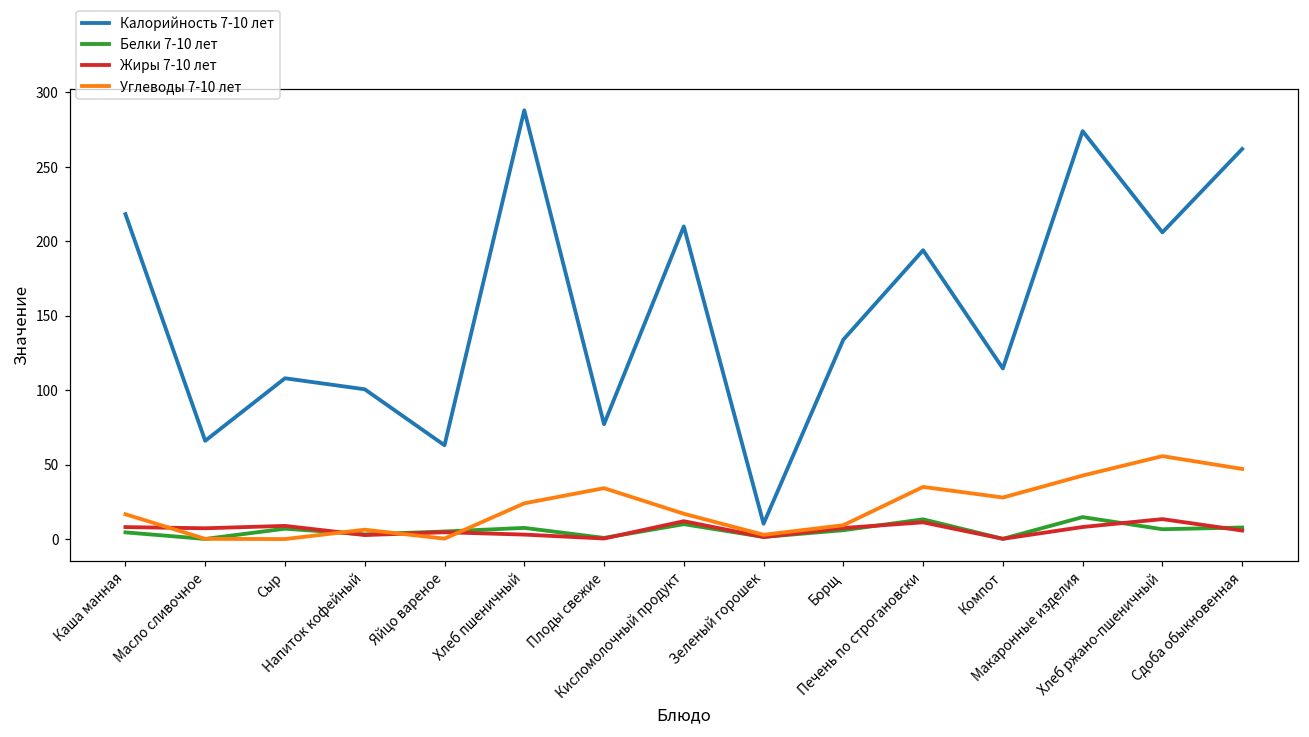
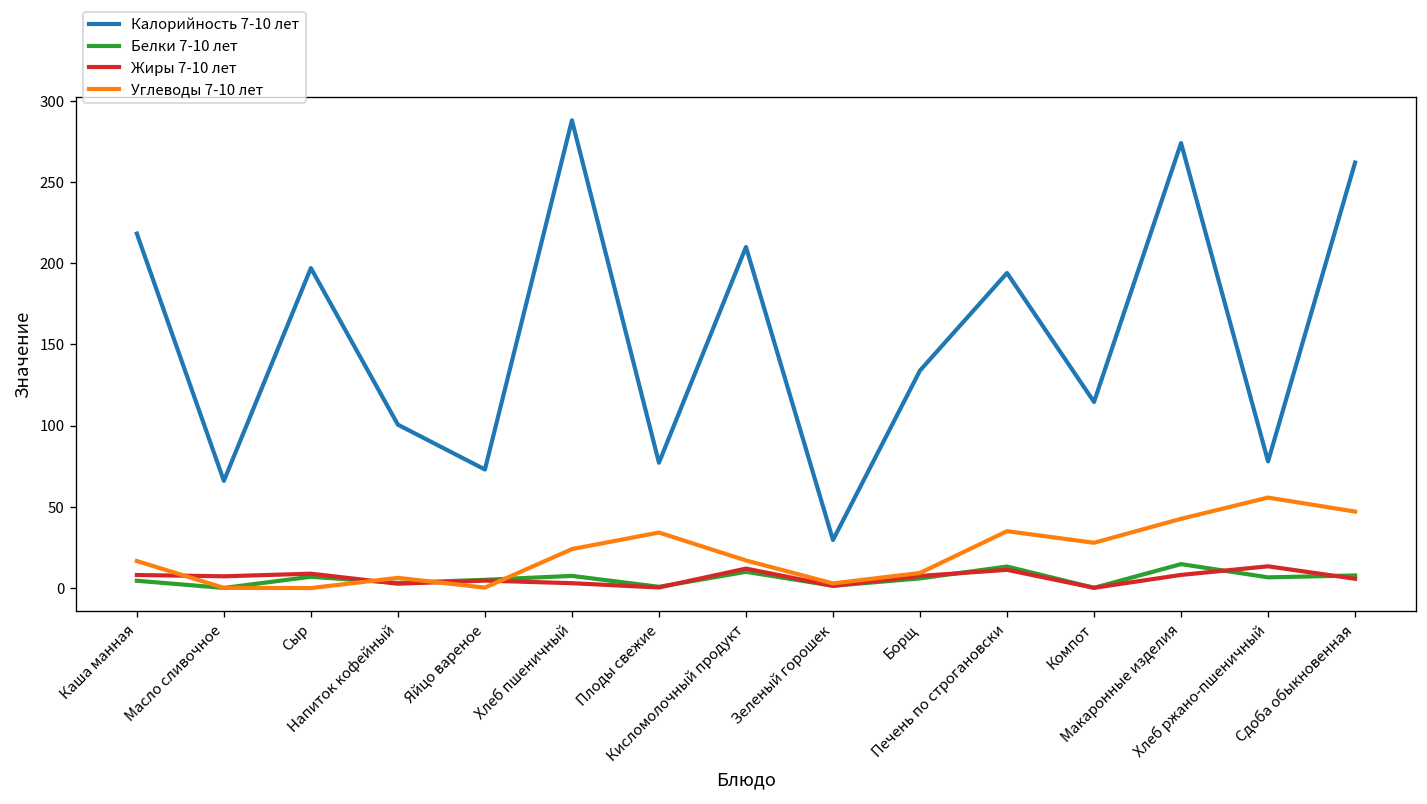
  {
    "Калорийность 7-10 лет": {
      "Каша манная": 218,
      "Масло сливочное": 66,
-     "Сыр": 108,
+     "Сыр": 197,
      "Напиток кофейный": 101,
-     "Яйцо вареное": 63,
+     "Яйцо вареное": 73,
      "Хлеб пшеничный": 288,
      "Плоды свежие": 77,
      "Кисломолочный продукт": 210,
-     "Зеленый горошек": 10,
+     "Зеленый горошек": 30,
      "Борщ": 134,
      "Печень по строгановски": 194,
      "Компот": 115,
      "Макаронные изделия": 274,
-     "Хлеб ржано-пшеничный": 206,
+     "Хлеб ржано-пшеничный": 78,
      "Сдоба обыкновенная": 262
    },
    "Белки 7-10 лет": {
      "Каша манная": 5,
      "Сыр": 7,
      "Хлеб пшеничный": 8,
      "Кисломолочный продукт": 10,
      "Печень по строгановски": 13,
      "Макаронные изделия": 15,
      "Хлеб ржано-пшеничный": 7,
      "Сдоба обыкновенная": 8
    },
    "Жиры 7-10 лет": {
      "Каша манная": 8,
      "Масло сливочное": 7,
      "Сыр": 9,
      "Хлеб пшеничный": 3,
      "Кисломолочный продукт": 12,
      "Печень по строгановски": 11,
      "Макаронные изделия": 8,
      "Хлеб ржано-пшеничный": 13,
      "Сдоба обыкновенная": 6
    },
    "Углеводы 7-10 лет": {
      "Каша манная": 17,
      "Сыр": 0,
      "Напиток кофейный": 6,
      "Яйцо вареное": 0,
      "Хлеб пшеничный": 24,
      "Плоды свежие": 34,
      "Кисломолочный продукт": 17,
      "Печень по строгановски": 35,
      "Компот": 28,
      "Макаронные изделия": 43,
      "Хлеб ржано-пшеничный": 56,
      "Сдоба обыкновенная": 47
    }
  }
